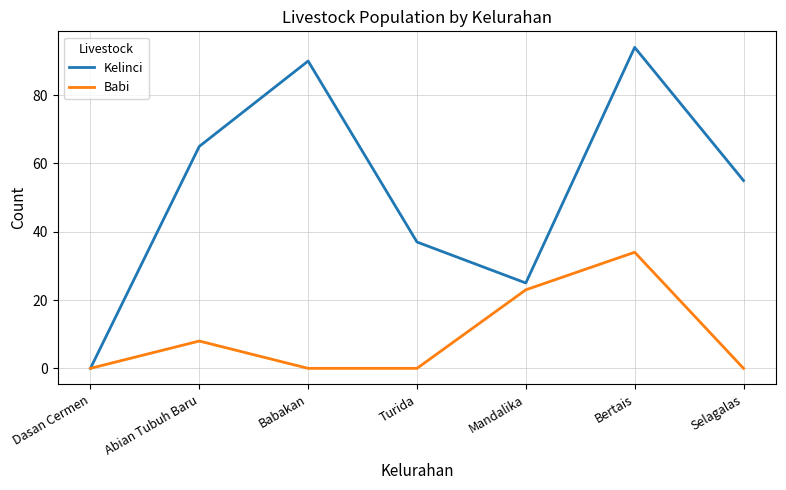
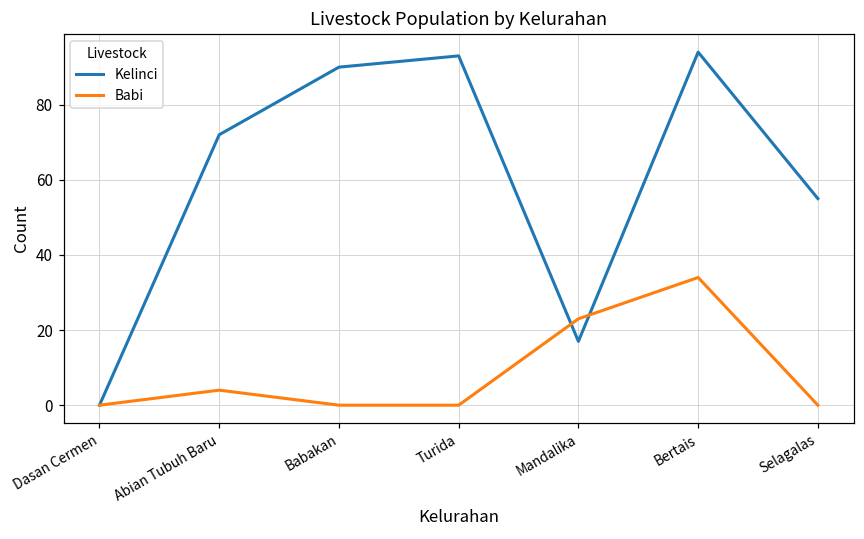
  {
    "Kelinci": {
-     "Abian Tubuh Baru": 65,
+     "Abian Tubuh Baru": 72,
      "Babakan": 90,
-     "Turida": 37,
-     "Mandalika": 25,
+     "Turida": 93,
+     "Mandalika": 17,
      "Bertais": 94,
      "Selagalas": 55
    },
    "Babi": {
-     "Abian Tubuh Baru": 8,
+     "Abian Tubuh Baru": 4,
      "Babakan": 0,
      "Turida": 0,
      "Mandalika": 23,
      "Bertais": 34,
      "Selagalas": 0
    }
  }
